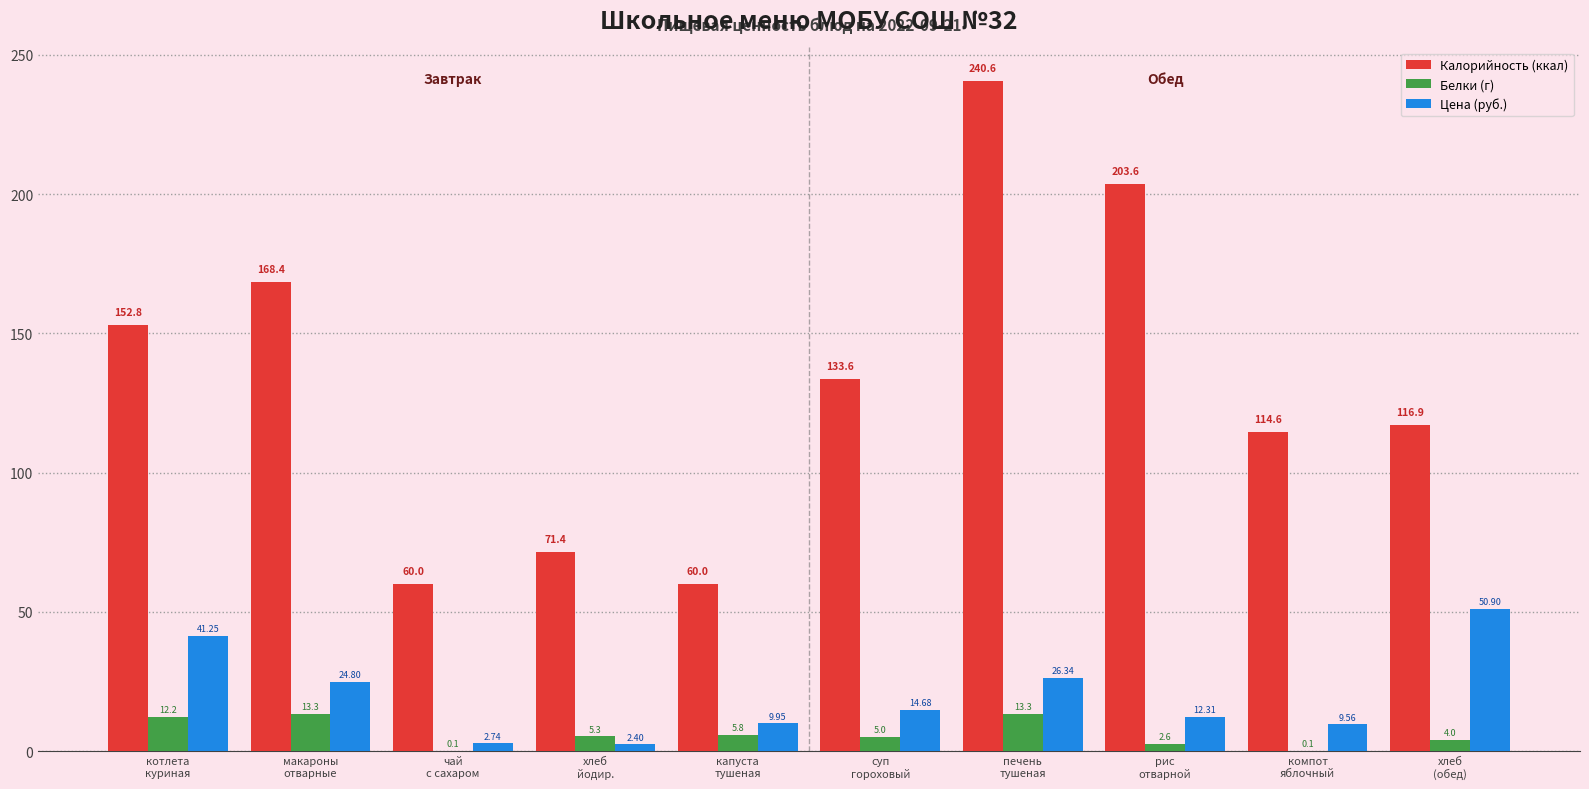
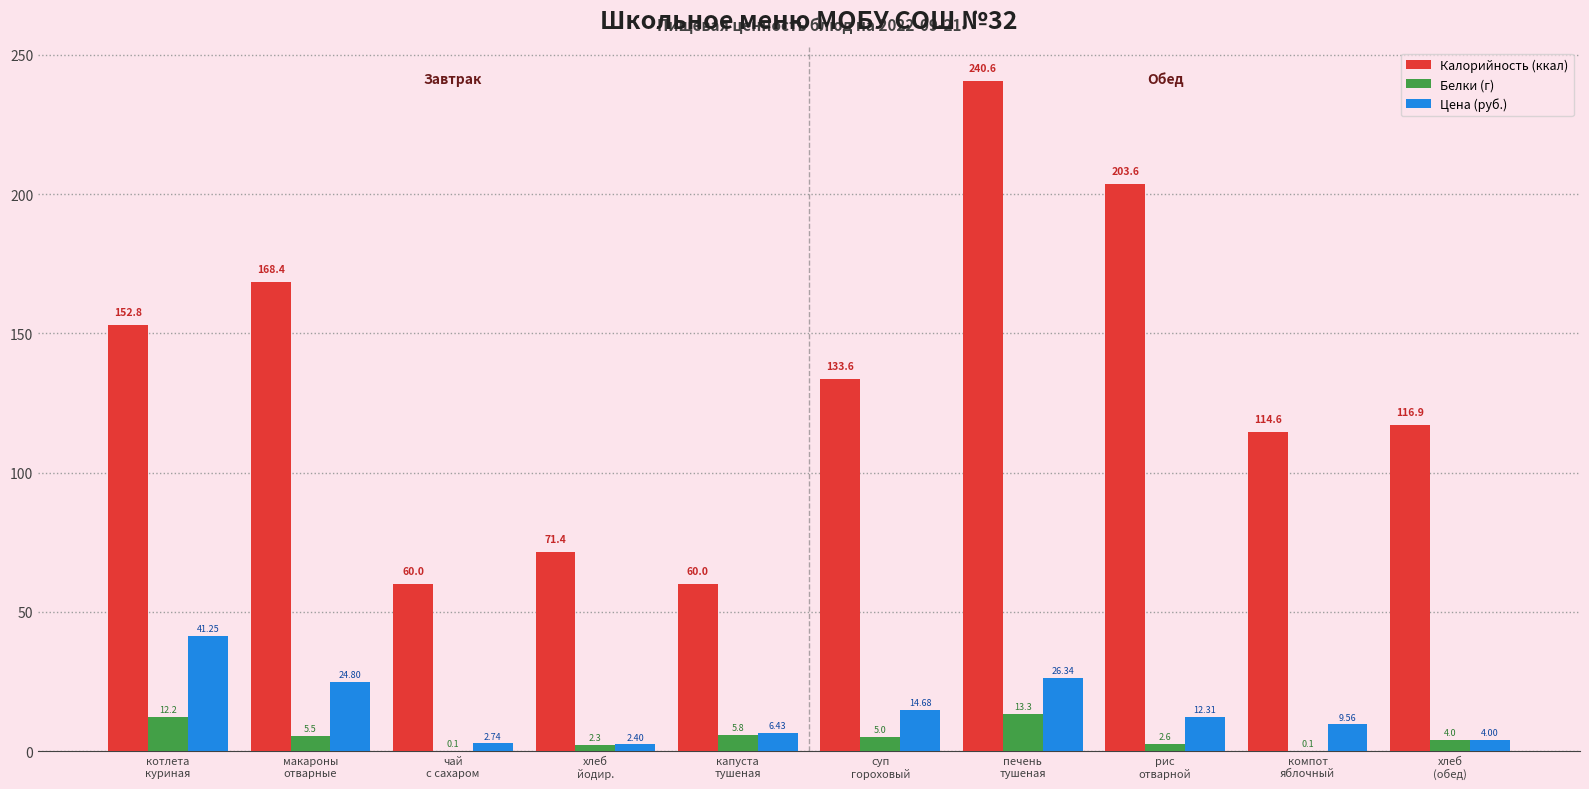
  {
    "Калорийность (ккал)": {
      "котлета куриная": 152.8,
      "макароны отварные": 168.4,
      "чай с сахаром": 60.0,
      "хлеб йодир.": 71.4,
      "капуста тушеная": 60.0,
      "суп гороховый": 133.6,
      "печень тушеная": 240.6,
      "рис отварной": 203.6,
      "компот яблочный": 114.6,
      "хлеб (обед)": 116.9
    },
    "Белки (г)": {
      "котлета куриная": 12.2,
-     "макароны отварные": 13.3,
+     "макароны отварные": 5.5,
      "чай с сахаром": 0.1,
-     "хлеб йодир.": 5.3,
+     "хлеб йодир.": 2.3,
      "капуста тушеная": 5.8,
      "суп гороховый": 5.0,
      "печень тушеная": 13.3,
      "рис отварной": 2.6,
      "компот яблочный": 0.1,
      "хлеб (обед)": 4.0
    },
    "Цена (руб.)": {
      "котлета куриная": 41.25,
      "макароны отварные": 24.80,
      "чай с сахаром": 2.74,
      "хлеб йодир.": 2.40,
-     "капуста тушеная": 9.95,
+     "капуста тушеная": 6.43,
      "суп гороховый": 14.68,
      "печень тушеная": 26.34,
      "рис отварной": 12.31,
      "компот яблочный": 9.56,
-     "хлеб (обед)": 50.90
+     "хлеб (обед)": 4.00
    }
  }
